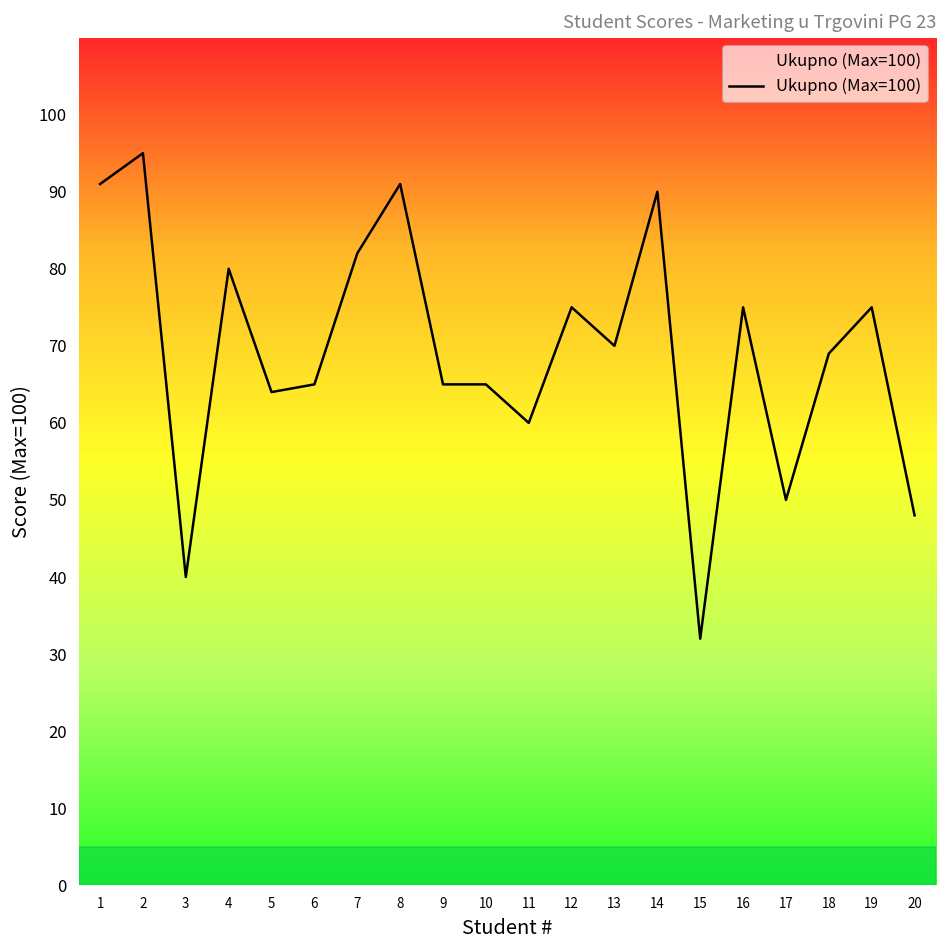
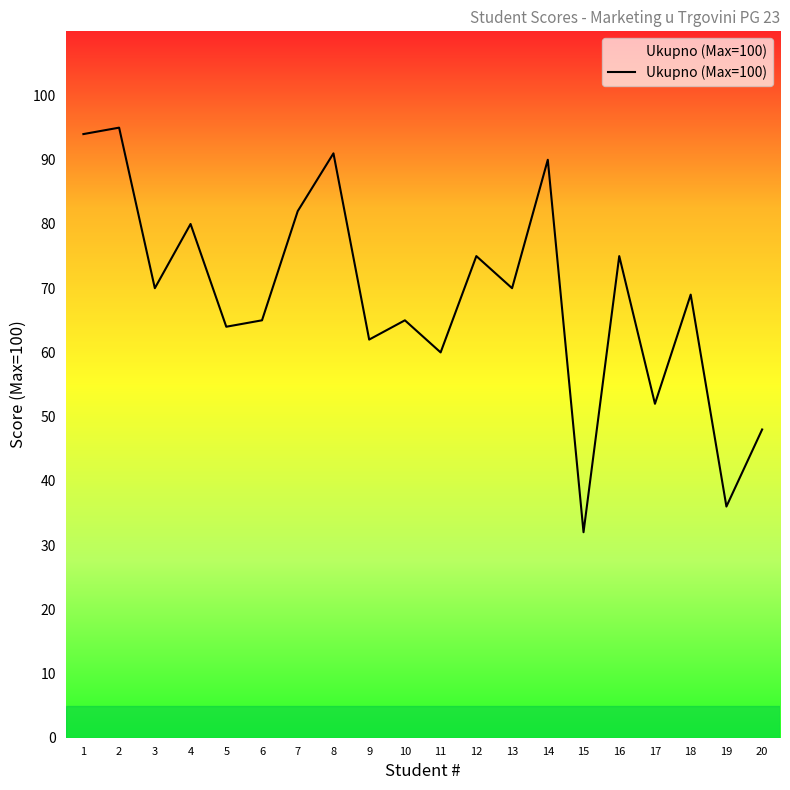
  {
-   "1": 91,
+   "1": 94,
    "2": 95,
-   "3": 40,
+   "3": 70,
    "4": 80,
    "5": 64,
    "6": 65,
    "7": 82,
    "8": 91,
-   "9": 65,
+   "9": 62,
    "10": 65,
    "11": 60,
    "12": 75,
    "13": 70,
    "14": 90,
    "15": 32,
    "16": 75,
-   "17": 50,
+   "17": 52,
    "18": 69,
-   "19": 75,
+   "19": 36,
    "20": 48
  }
